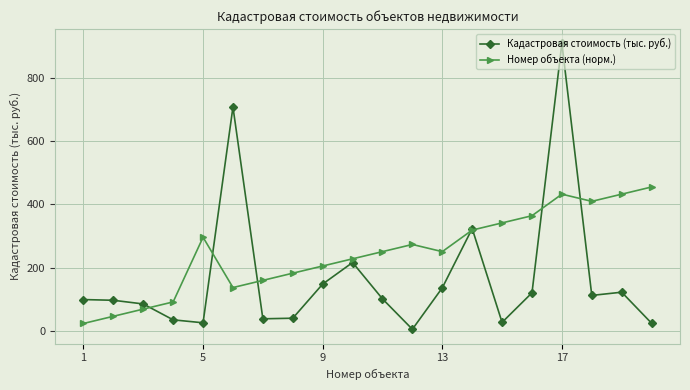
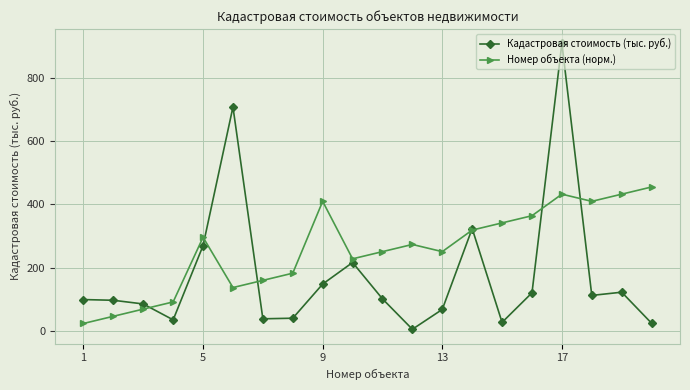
  {
    "Кадастровая стоимость (тыс. руб.)": {
      "1": 100,
-     "5": 20,
+     "5": 270,
      "9": 150,
-     "13": 140
+     "13": 70
    },
    "Номер объекта (норм.)": {
      "1": 20,
      "5": 300,
-     "9": 200,
+     "9": 410,
      "13": 250,
      "17": 430
    }
  }
